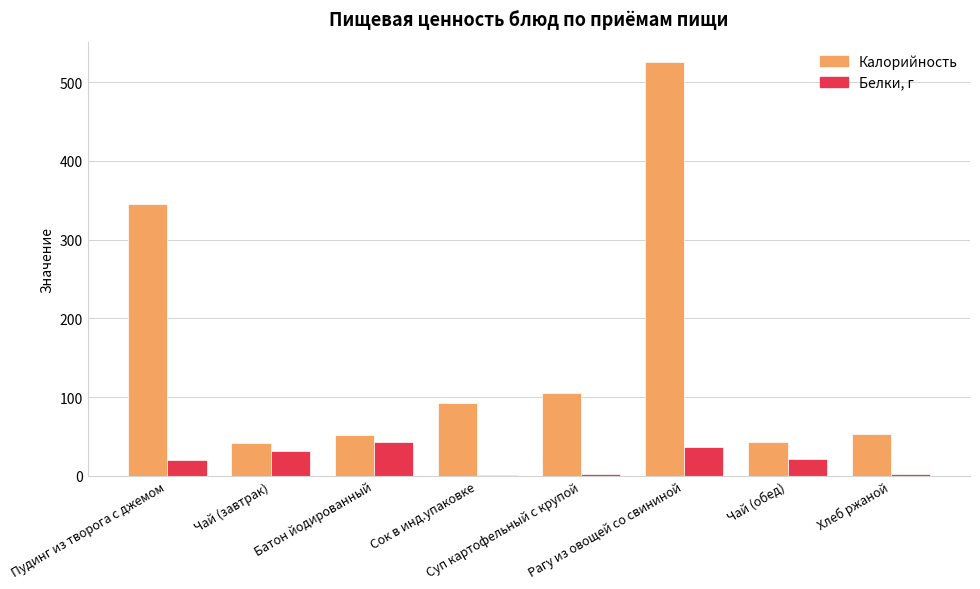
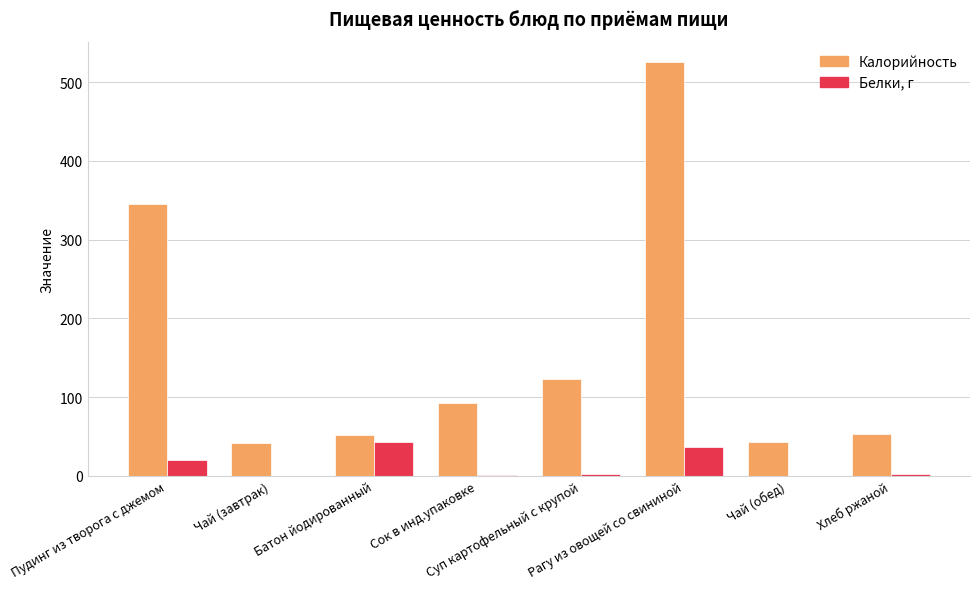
  {
    "Калорийность": {
      "Пудинг из творога с джемом": 340,
      "Чай (завтрак)": 40,
      "Батон йодированный": 50,
      "Сок в инд.упаковке": 90,
-     "Суп картофельный с крупой": 100,
+     "Суп картофельный с крупой": 120,
      "Рагу из овощей со свининой": 530,
      "Чай (обед)": 40,
      "Хлеб ржаной": 50
    },
    "Белки, г": {
      "Пудинг из творога с джемом": 20,
-     "Чай (завтрак)": 30,
+     "Чай (завтрак)": 0,
      "Батон йодированный": 40,
      "Рагу из овощей со свининой": 40,
-     "Чай (обед)": 20
+     "Чай (обед)": 0
    }
  }
